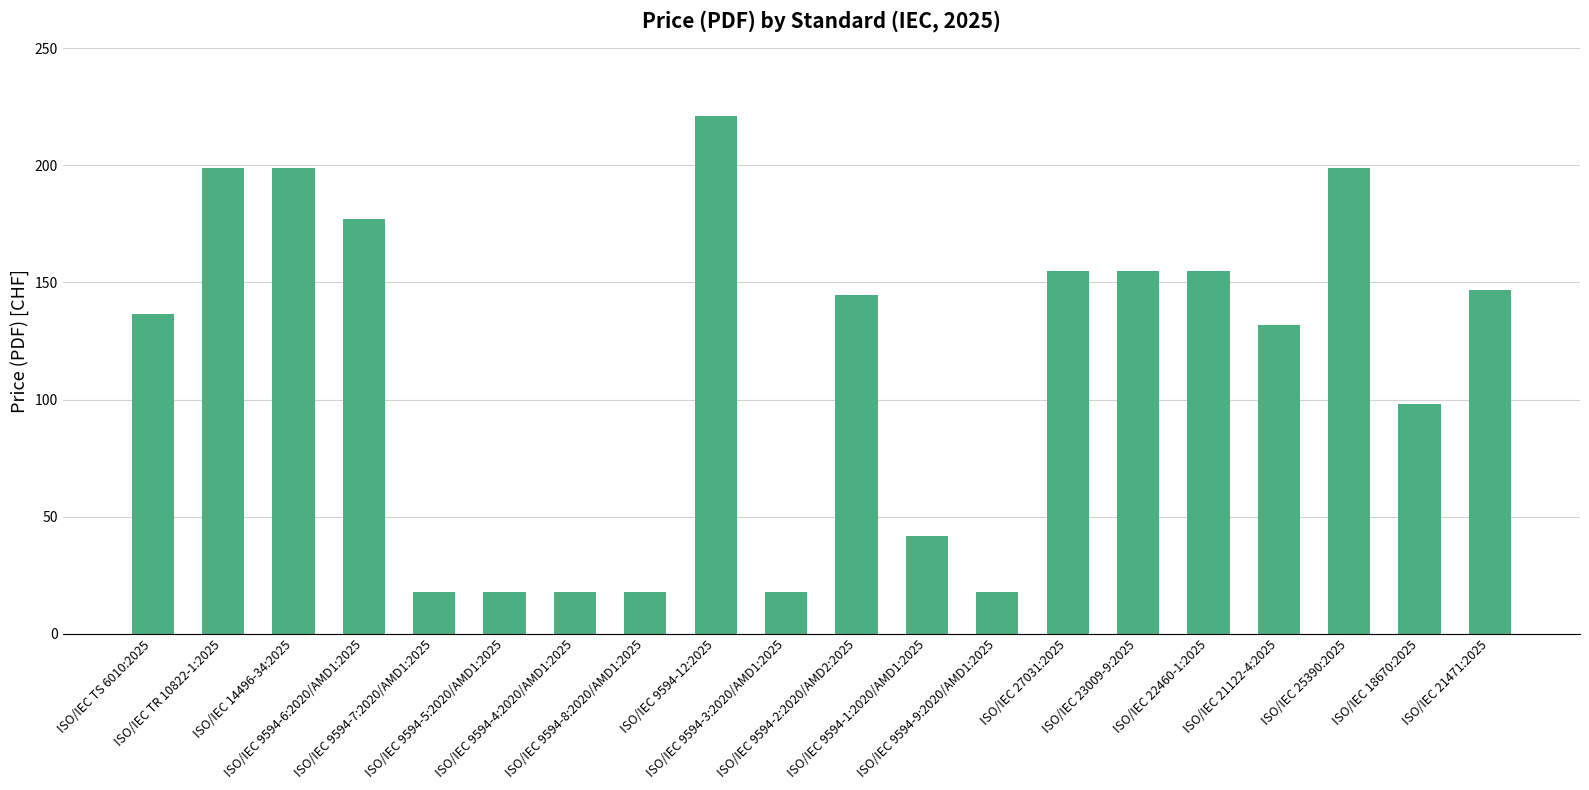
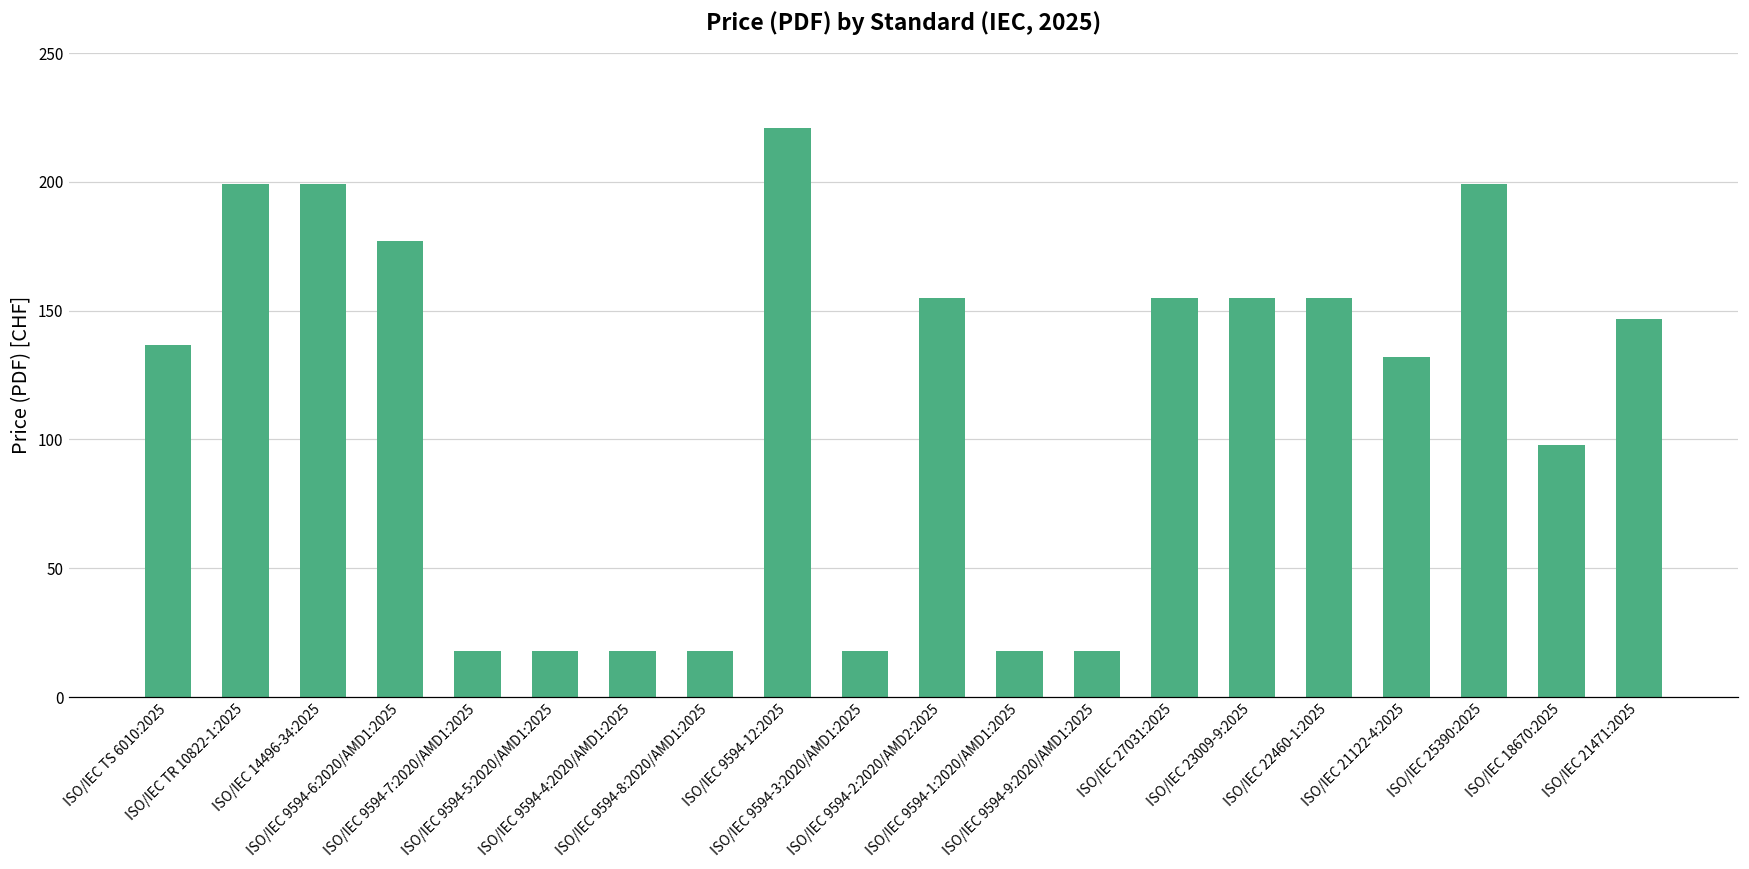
  {
    "ISO/IEC TS 6010:2025": 137,
    "ISO/IEC TR 10822-1:2025": 199,
    "ISO/IEC 14496-34:2025": 199,
    "ISO/IEC 9594-6:2020/AMD1:2025": 177,
    "ISO/IEC 9594-7:2020/AMD1:2025": 18,
    "ISO/IEC 9594-5:2020/AMD1:2025": 18,
    "ISO/IEC 9594-4:2020/AMD1:2025": 18,
    "ISO/IEC 9594-8:2020/AMD1:2025": 18,
    "ISO/IEC 9594-12:2025": 221,
    "ISO/IEC 9594-3:2020/AMD1:2025": 18,
-   "ISO/IEC 9594-2:2020/AMD2:2025": 145,
-   "ISO/IEC 9594-1:2020/AMD1:2025": 42,
+   "ISO/IEC 9594-2:2020/AMD2:2025": 155,
+   "ISO/IEC 9594-1:2020/AMD1:2025": 18,
    "ISO/IEC 9594-9:2020/AMD1:2025": 18,
    "ISO/IEC 27031:2025": 155,
    "ISO/IEC 23009-9:2025": 155,
    "ISO/IEC 22460-1:2025": 155,
    "ISO/IEC 21122-4:2025": 132,
    "ISO/IEC 25390:2025": 199,
    "ISO/IEC 18670:2025": 98,
    "ISO/IEC 21471:2025": 147
  }
